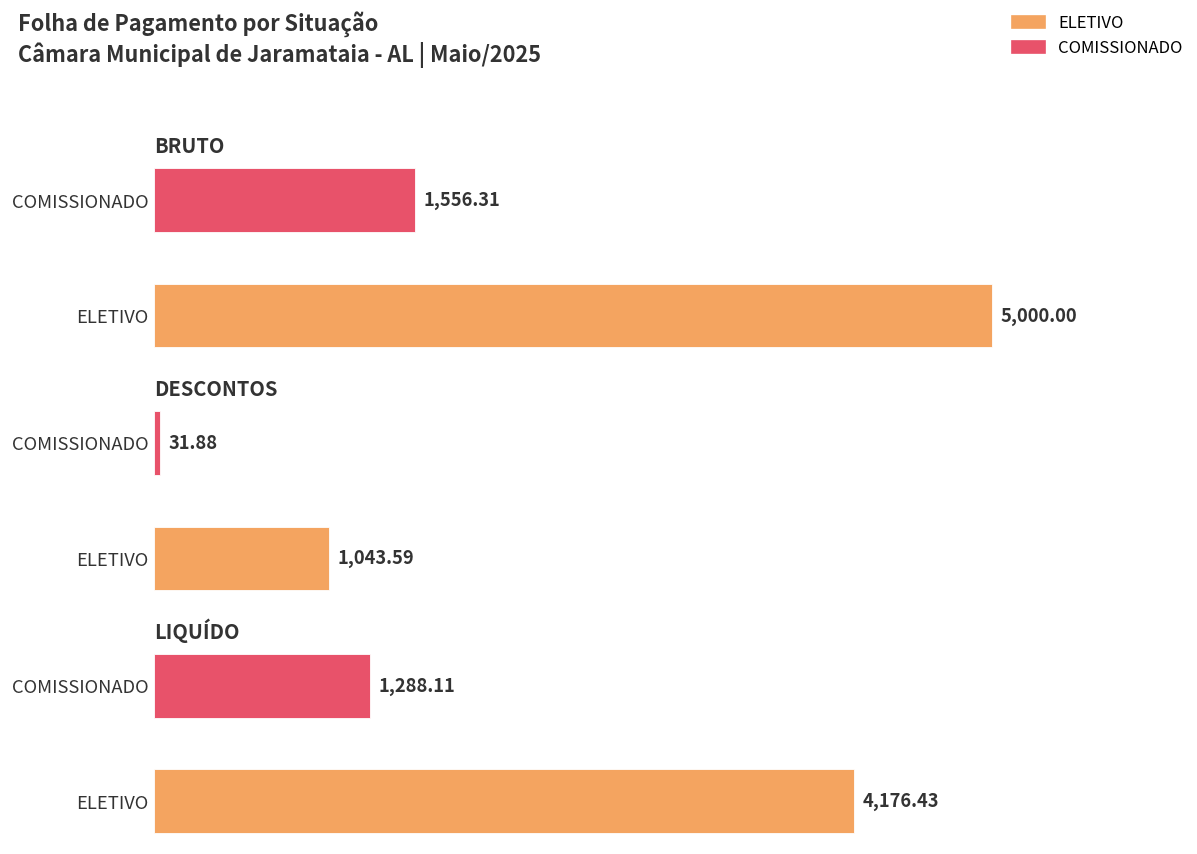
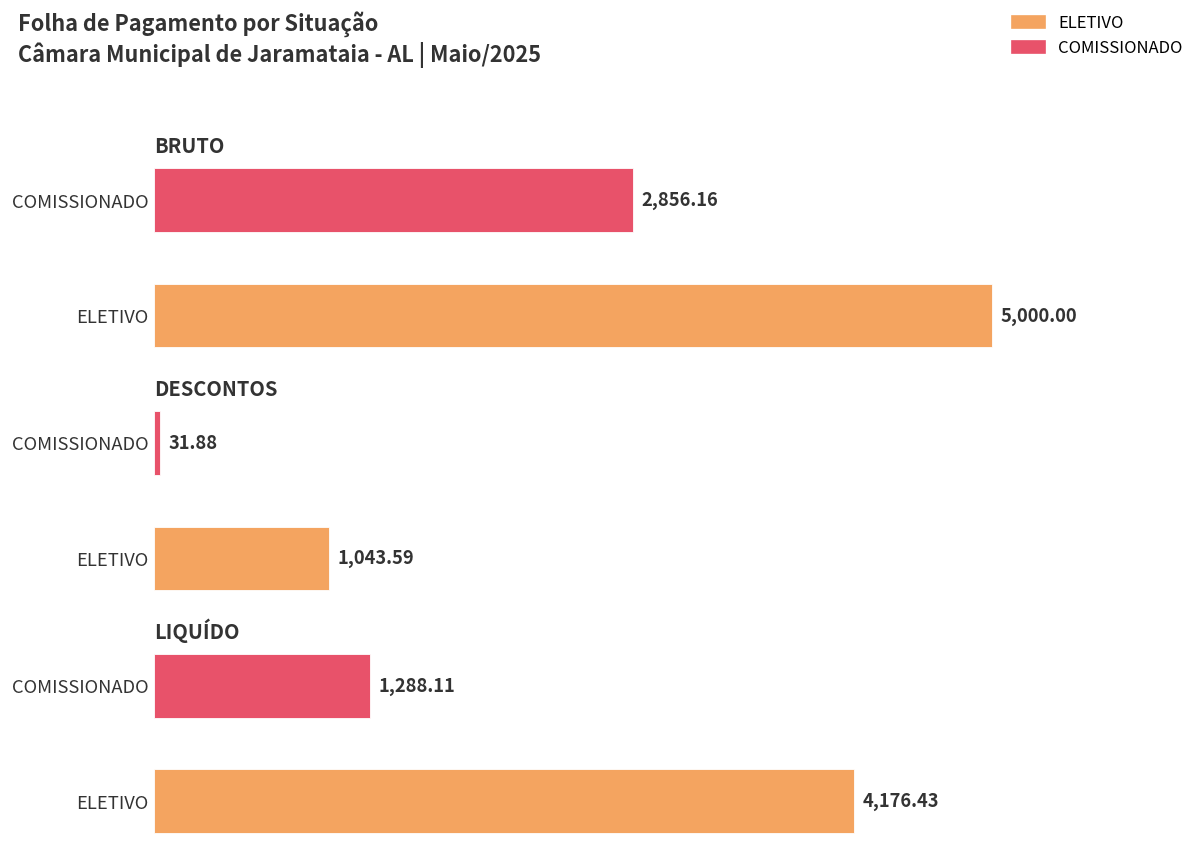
  {
    "BRUTO": {
-     "COMISSIONADO": "1,556.31",
+     "COMISSIONADO": "2,856.16",
      "ELETIVO": "5,000.00"
    },
    "DESCONTOS": {
      "COMISSIONADO": "31.88",
      "ELETIVO": "1,043.59"
    },
    "LIQUÍDO": {
      "COMISSIONADO": "1,288.11",
      "ELETIVO": "4,176.43"
    }
  }
